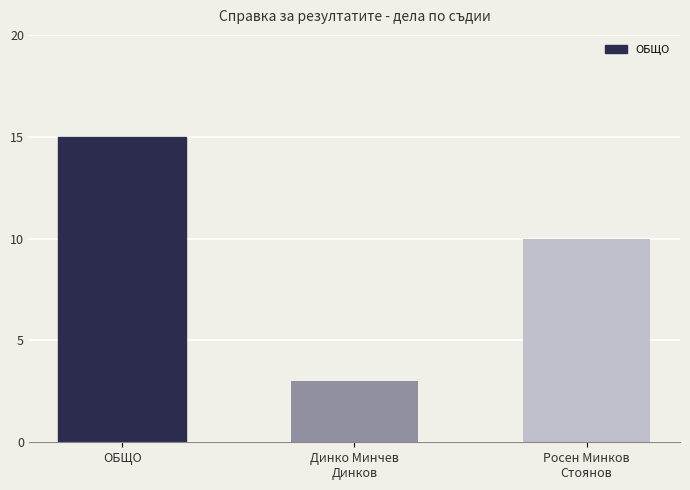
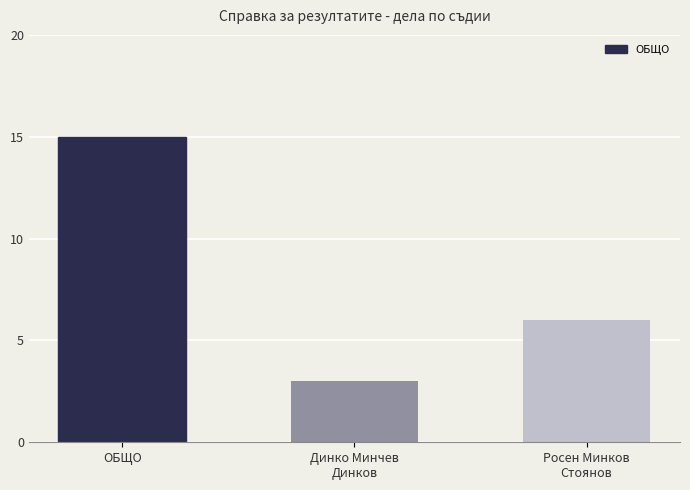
  {
    "ОБЩО": 15,
    "Динко Минчев Динков": 3,
-   "Росен Минков Стоянов": 10
+   "Росен Минков Стоянов": 6
  }
